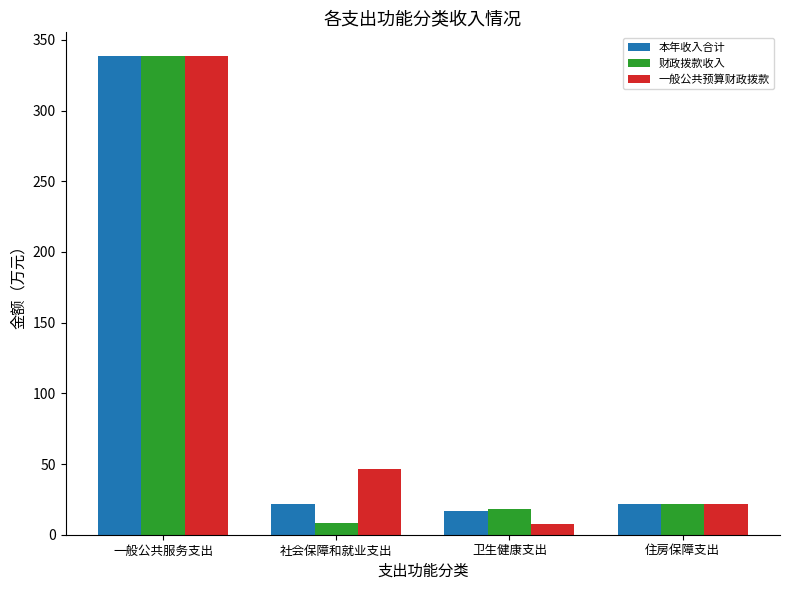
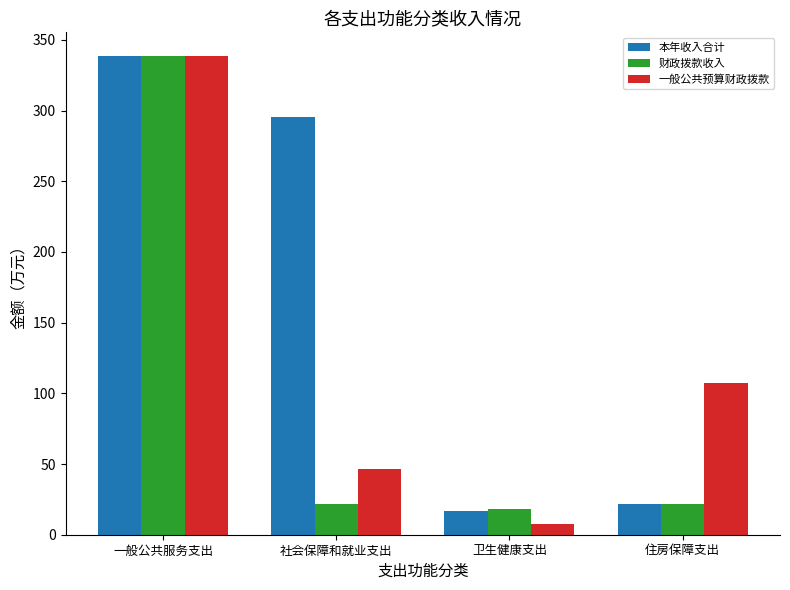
  {
    "本年收入合计": {
      "一般公共服务支出": 338,
-     "社会保障和就业支出": 22,
+     "社会保障和就业支出": 295,
      "卫生健康支出": 17,
      "住房保障支出": 22
    },
    "财政拨款收入": {
      "一般公共服务支出": 338,
-     "社会保障和就业支出": 8,
+     "社会保障和就业支出": 22,
      "卫生健康支出": 18,
      "住房保障支出": 22
    },
    "一般公共预算财政拨款": {
      "一般公共服务支出": 338,
      "社会保障和就业支出": 47,
      "卫生健康支出": 8,
-     "住房保障支出": 22
+     "住房保障支出": 107
    }
  }
